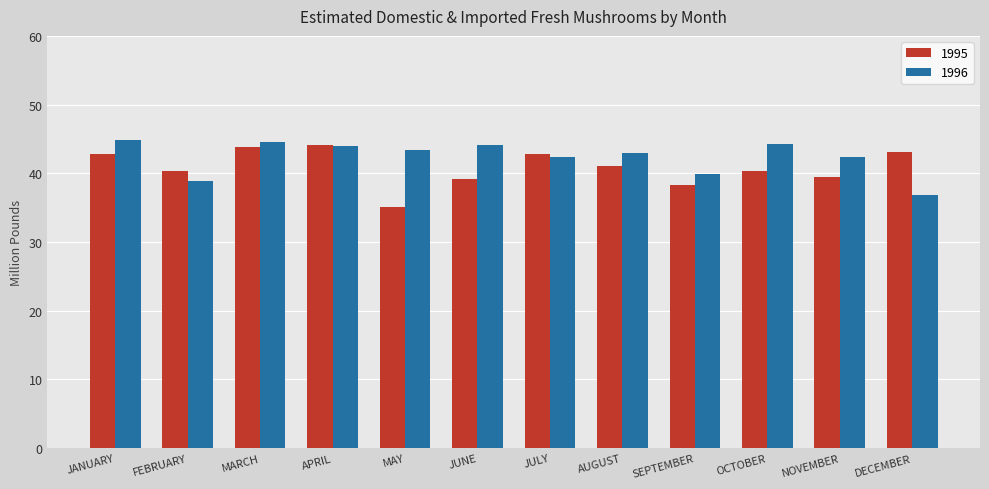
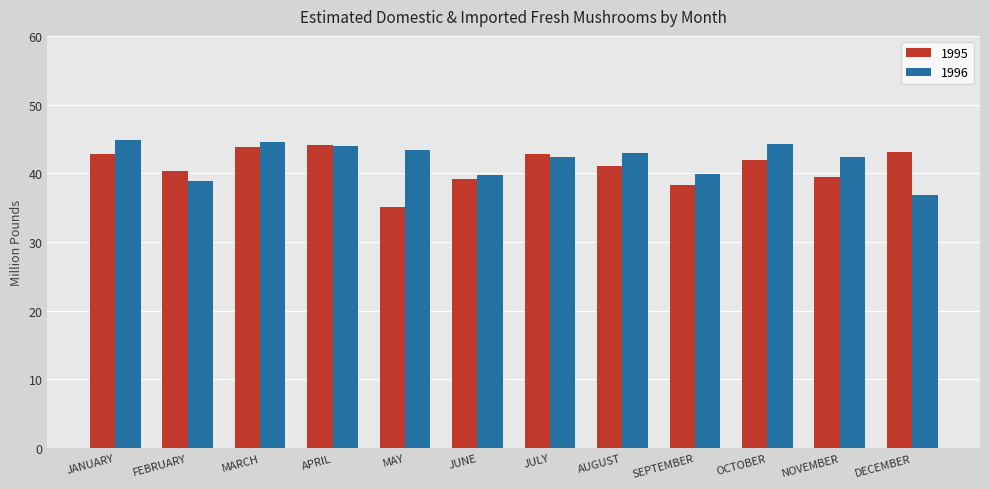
  {
    "1995": {
      "JANUARY": 43,
      "FEBRUARY": 40,
      "MARCH": 44,
      "APRIL": 44,
      "MAY": 35,
      "JUNE": 39,
      "JULY": 43,
      "AUGUST": 41,
      "SEPTEMBER": 38,
-     "OCTOBER": 40,
+     "OCTOBER": 42,
      "NOVEMBER": 40,
      "DECEMBER": 43
    },
    "1996": {
      "JANUARY": 45,
      "FEBRUARY": 39,
      "MARCH": 45,
      "APRIL": 44,
      "MAY": 43,
-     "JUNE": 44,
+     "JUNE": 40,
      "JULY": 42,
      "AUGUST": 43,
      "SEPTEMBER": 40,
      "OCTOBER": 44,
      "NOVEMBER": 42,
      "DECEMBER": 37
    }
  }
